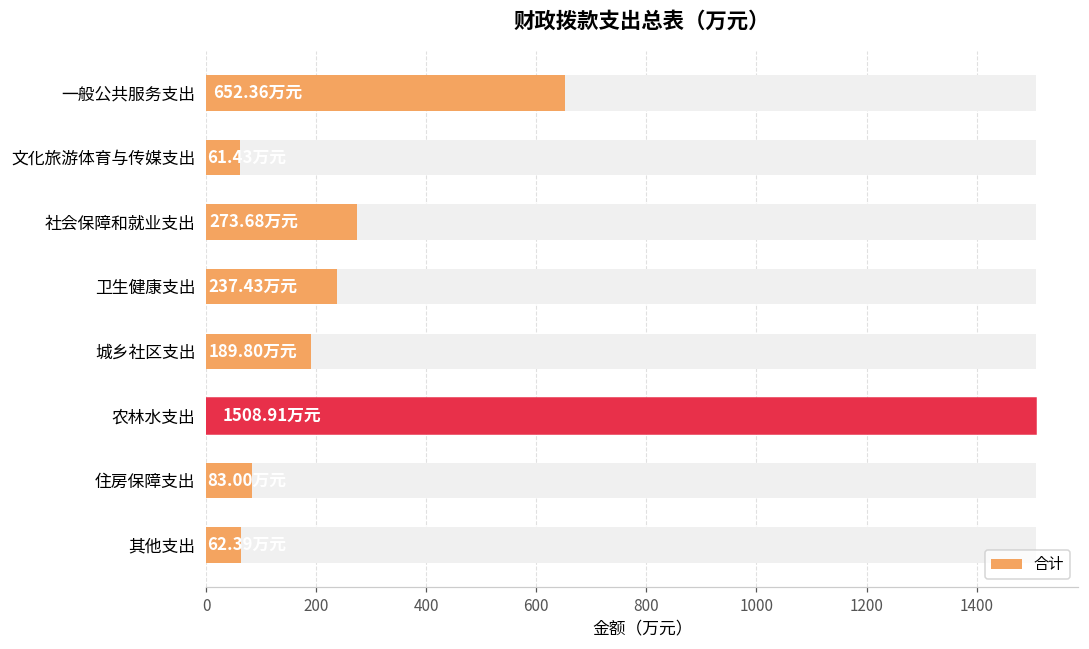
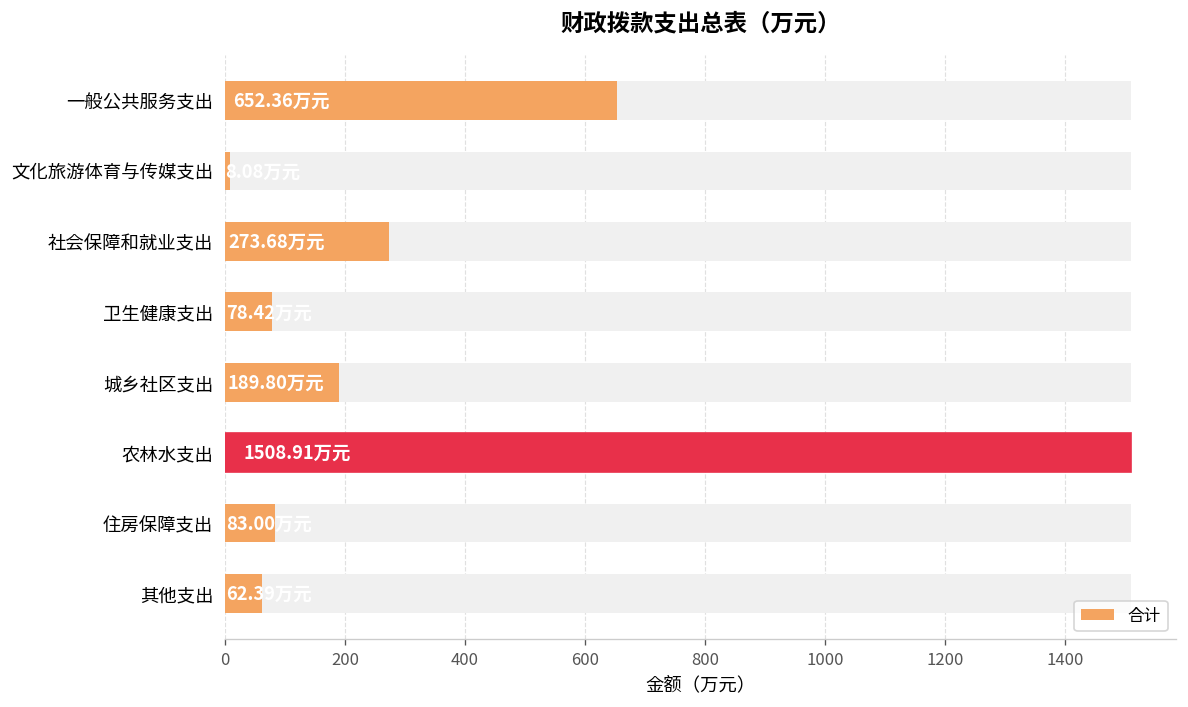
  {
    "合计": {
-     "文化旅游体育与传媒支出": 60,
-     "卫生健康支出": 240
+     "文化旅游体育与传媒支出": 10,
+     "卫生健康支出": 80
    }
  }
